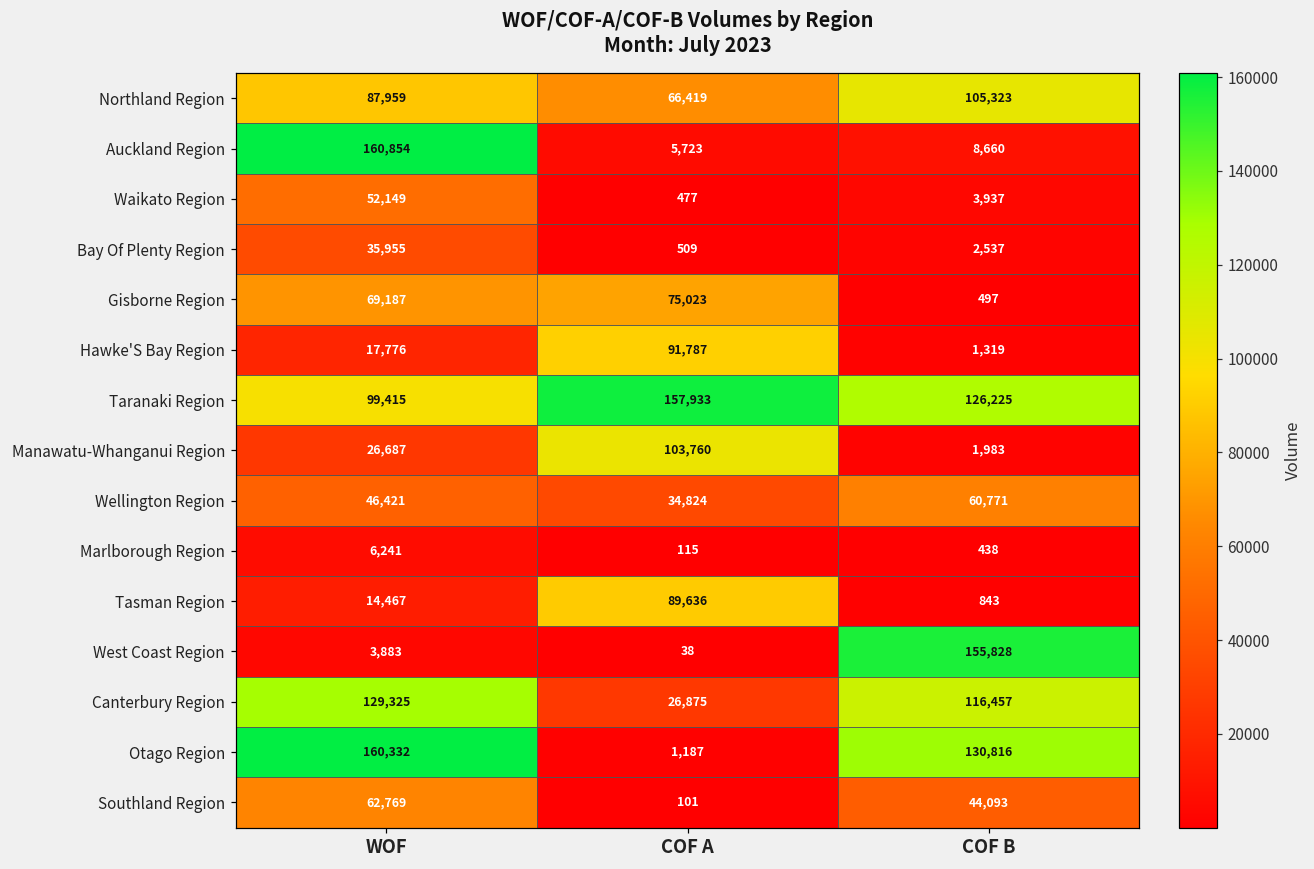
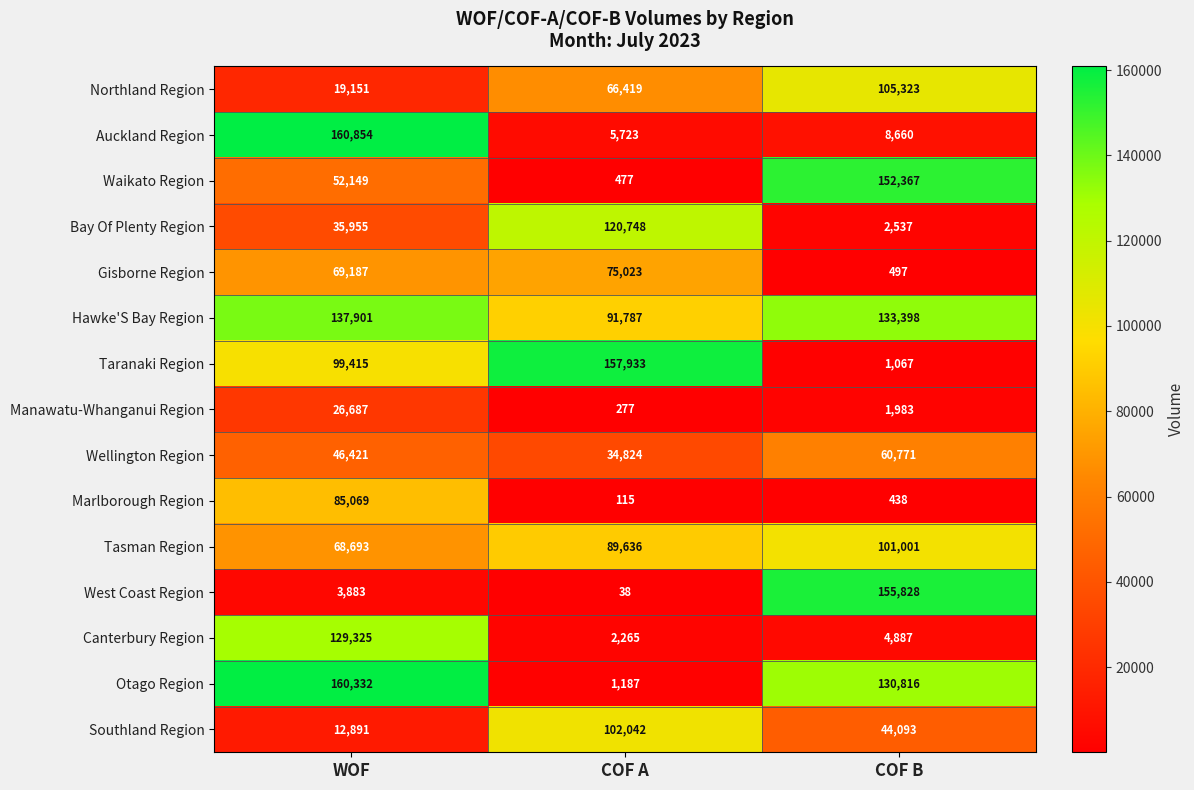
  {
    "Northland Region": {
-     "WOF": "87,959",
+     "WOF": "19,151",
      "COF A": "66,419",
      "COF B": "105,323"
    },
    "Auckland Region": {
      "WOF": "160,854",
      "COF A": "5,723",
      "COF B": "8,660"
    },
    "Waikato Region": {
      "WOF": "52,149",
      "COF A": "477",
-     "COF B": "3,937"
+     "COF B": "152,367"
    },
    "Bay Of Plenty Region": {
      "WOF": "35,955",
-     "COF A": "509",
+     "COF A": "120,748",
      "COF B": "2,537"
    },
    "Gisborne Region": {
      "WOF": "69,187",
      "COF A": "75,023",
      "COF B": "497"
    },
    "Hawke'S Bay Region": {
-     "WOF": "17,776",
+     "WOF": "137,901",
      "COF A": "91,787",
-     "COF B": "1,319"
+     "COF B": "133,398"
    },
    "Taranaki Region": {
      "WOF": "99,415",
      "COF A": "157,933",
-     "COF B": "126,225"
+     "COF B": "1,067"
    },
    "Manawatu-Whanganui Region": {
      "WOF": "26,687",
-     "COF A": "103,760",
+     "COF A": "277",
      "COF B": "1,983"
    },
    "Wellington Region": {
      "WOF": "46,421",
      "COF A": "34,824",
      "COF B": "60,771"
    },
    "Marlborough Region": {
-     "WOF": "6,241",
+     "WOF": "85,069",
      "COF A": "115",
      "COF B": "438"
    },
    "Tasman Region": {
-     "WOF": "14,467",
+     "WOF": "68,693",
      "COF A": "89,636",
-     "COF B": "843"
+     "COF B": "101,001"
    },
    "West Coast Region": {
      "WOF": "3,883",
      "COF A": "38",
      "COF B": "155,828"
    },
    "Canterbury Region": {
      "WOF": "129,325",
-     "COF A": "26,875",
-     "COF B": "116,457"
+     "COF A": "2,265",
+     "COF B": "4,887"
    },
    "Otago Region": {
      "WOF": "160,332",
      "COF A": "1,187",
      "COF B": "130,816"
    },
    "Southland Region": {
-     "WOF": "62,769",
-     "COF A": "101",
+     "WOF": "12,891",
+     "COF A": "102,042",
      "COF B": "44,093"
    }
  }
